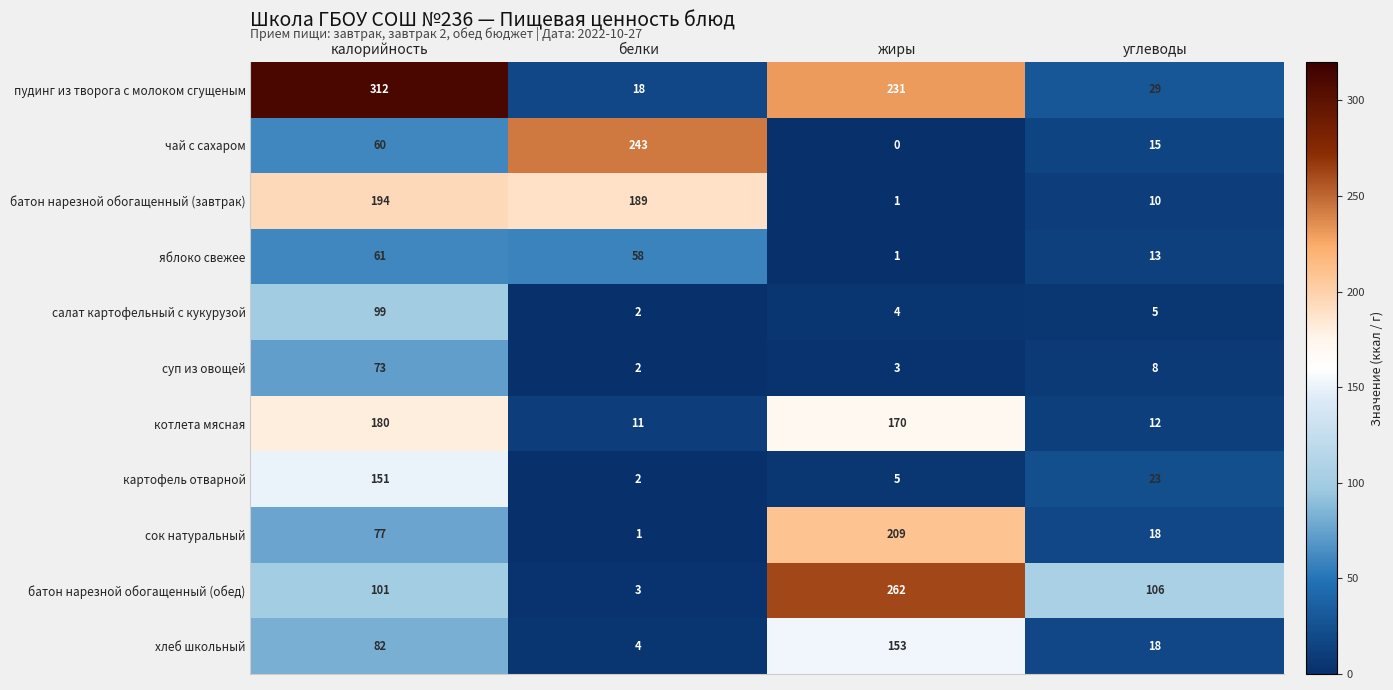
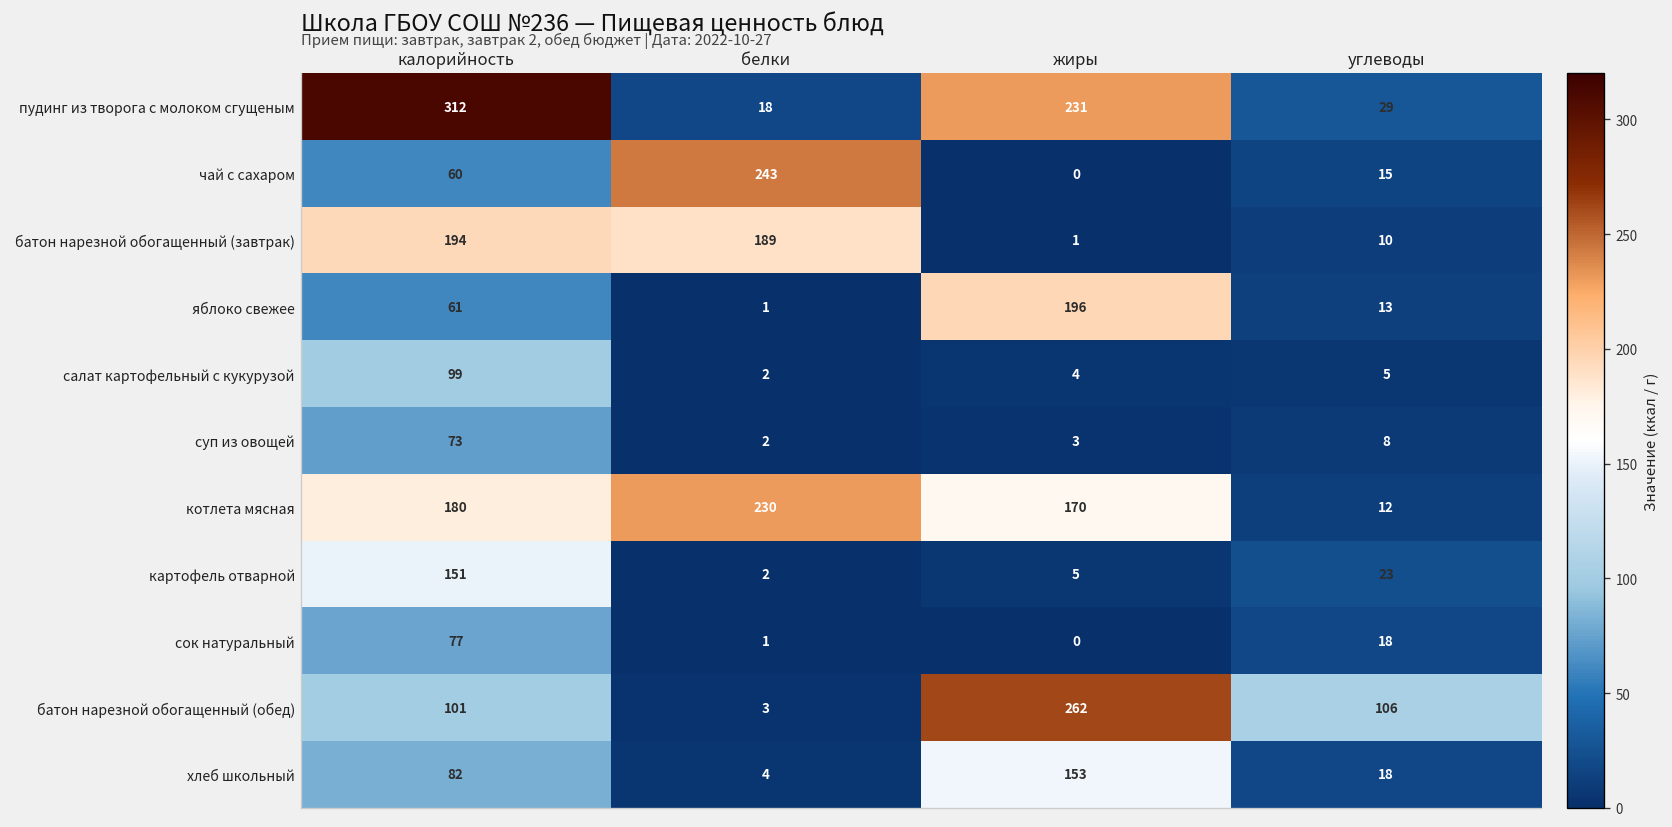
  {
    "пудинг из творога с молоком сгущеным": {
      "калорийность": 312,
      "белки": 18,
      "жиры": 231,
      "углеводы": 29
    },
    "чай с сахаром": {
      "калорийность": 60,
      "белки": 243,
      "жиры": 0,
      "углеводы": 15
    },
    "батон нарезной обогащенный (завтрак)": {
      "калорийность": 194,
      "белки": 189,
      "жиры": 1,
      "углеводы": 10
    },
    "яблоко свежее": {
      "калорийность": 61,
-     "белки": 58,
-     "жиры": 1,
+     "белки": 1,
+     "жиры": 196,
      "углеводы": 13
    },
    "салат картофельный с кукурузой": {
      "калорийность": 99,
      "белки": 2,
      "жиры": 4,
      "углеводы": 5
    },
    "суп из овощей": {
      "калорийность": 73,
      "белки": 2,
      "жиры": 3,
      "углеводы": 8
    },
    "котлета мясная": {
      "калорийность": 180,
-     "белки": 11,
+     "белки": 230,
      "жиры": 170,
      "углеводы": 12
    },
    "картофель отварной": {
      "калорийность": 151,
      "белки": 2,
      "жиры": 5,
      "углеводы": 23
    },
    "сок натуральный": {
      "калорийность": 77,
      "белки": 1,
-     "жиры": 209,
+     "жиры": 0,
      "углеводы": 18
    },
    "батон нарезной обогащенный (обед)": {
      "калорийность": 101,
      "белки": 3,
      "жиры": 262,
      "углеводы": 106
    },
    "хлеб школьный": {
      "калорийность": 82,
      "белки": 4,
      "жиры": 153,
      "углеводы": 18
    }
  }
